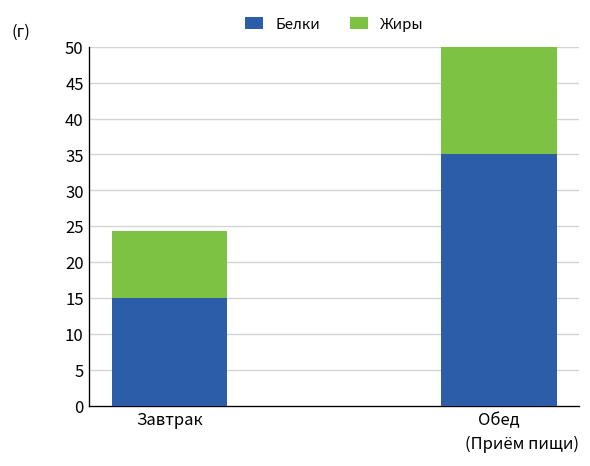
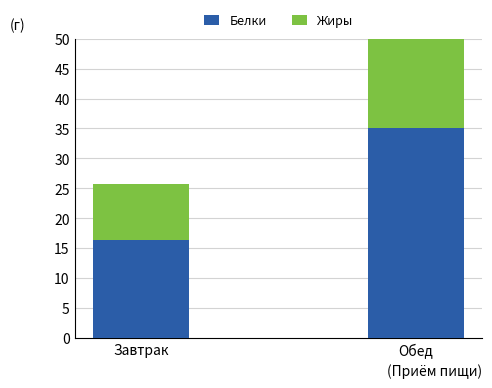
  {
    "Белки": {
-     "Завтрак": 15,
+     "Завтрак": 16,
      "Обед": 35
    },
    "Жиры": {
      "Завтрак": 9
    }
  }
